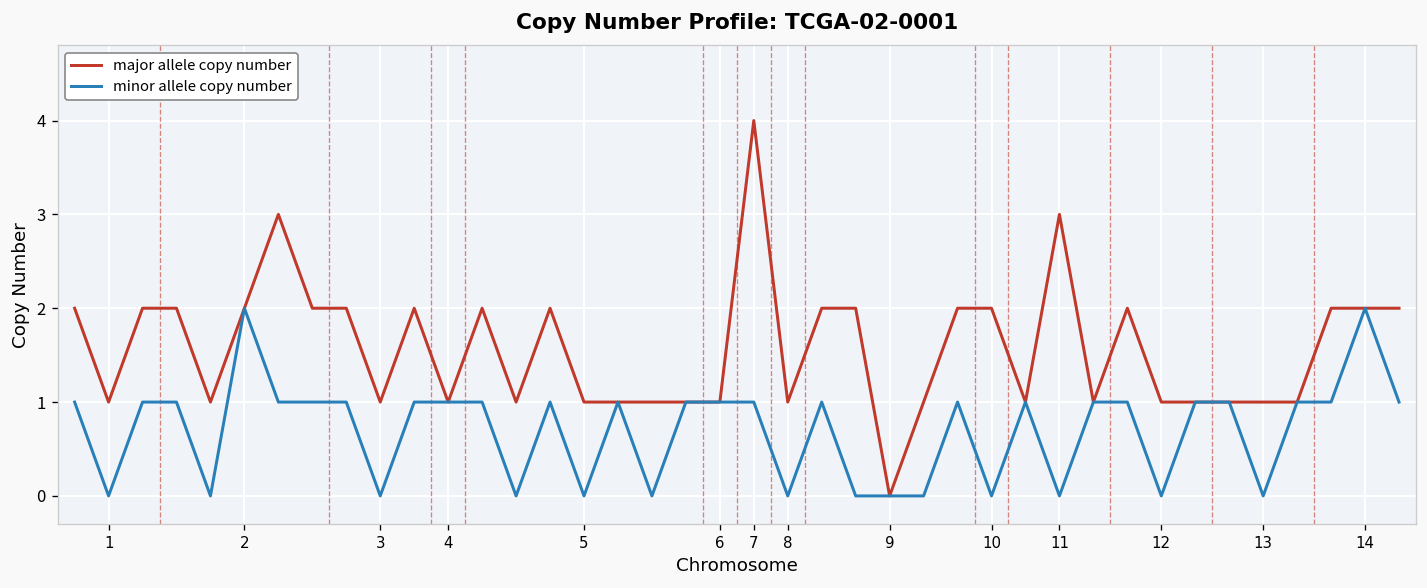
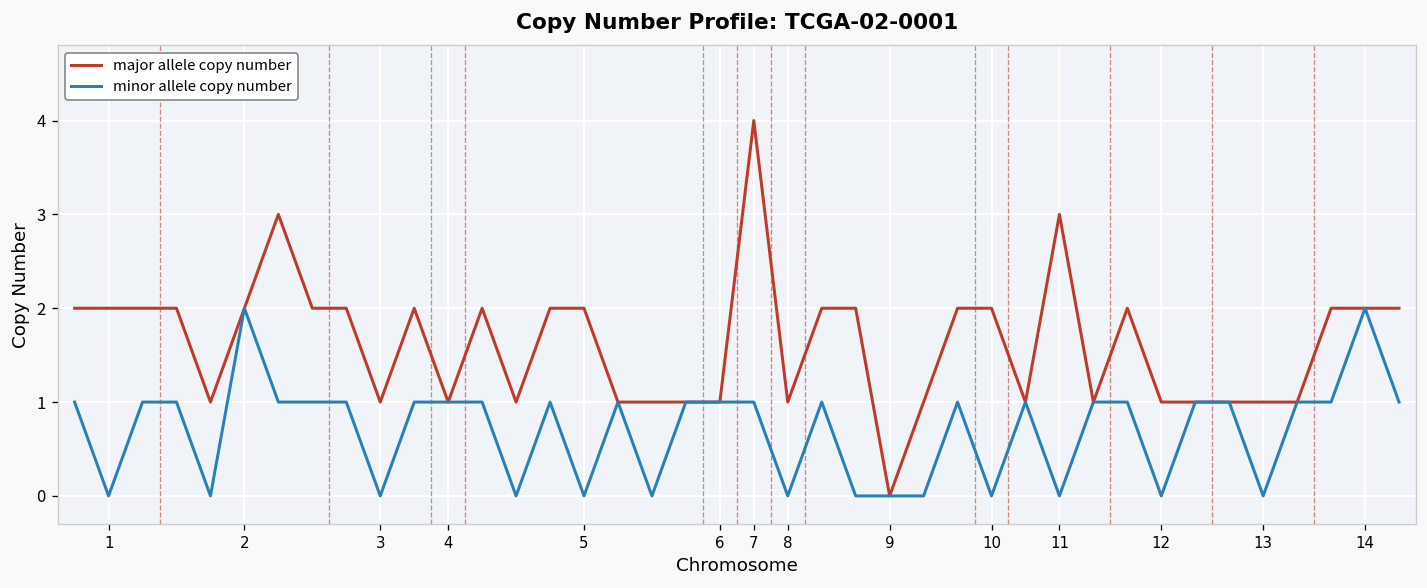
  {
    "major allele copy number": {
-     "1": 1,
-     "5": 1,
+     "1": 2,
+     "5": 2,
      "11": 3
    },
    "minor allele copy number": {
      "1": 0,
      "5": 0,
      "11": 0
    }
  }
